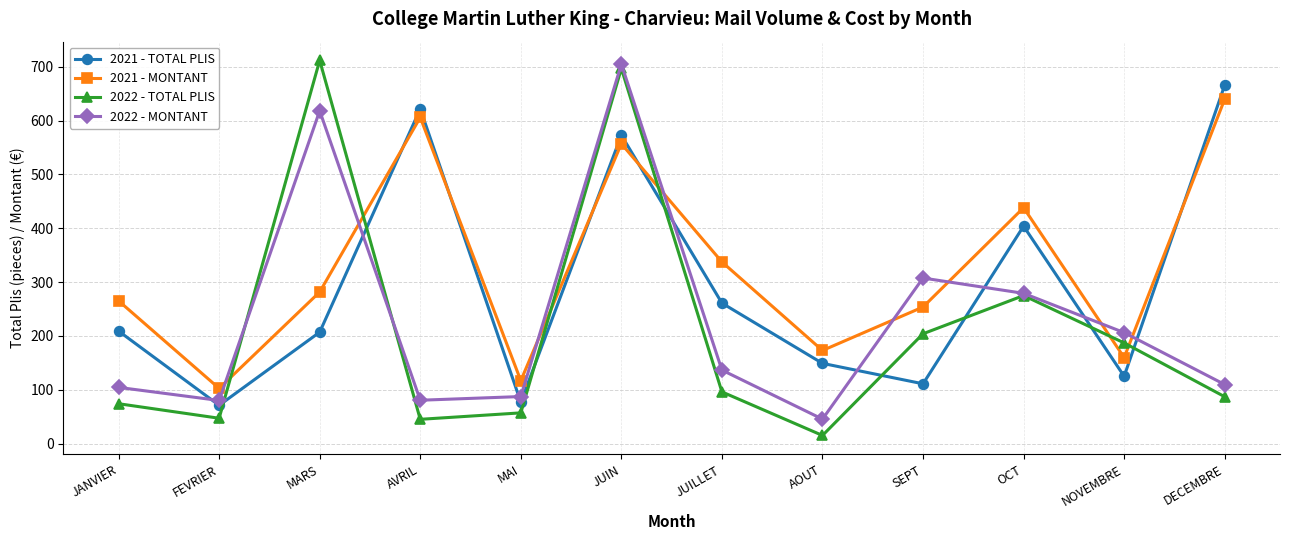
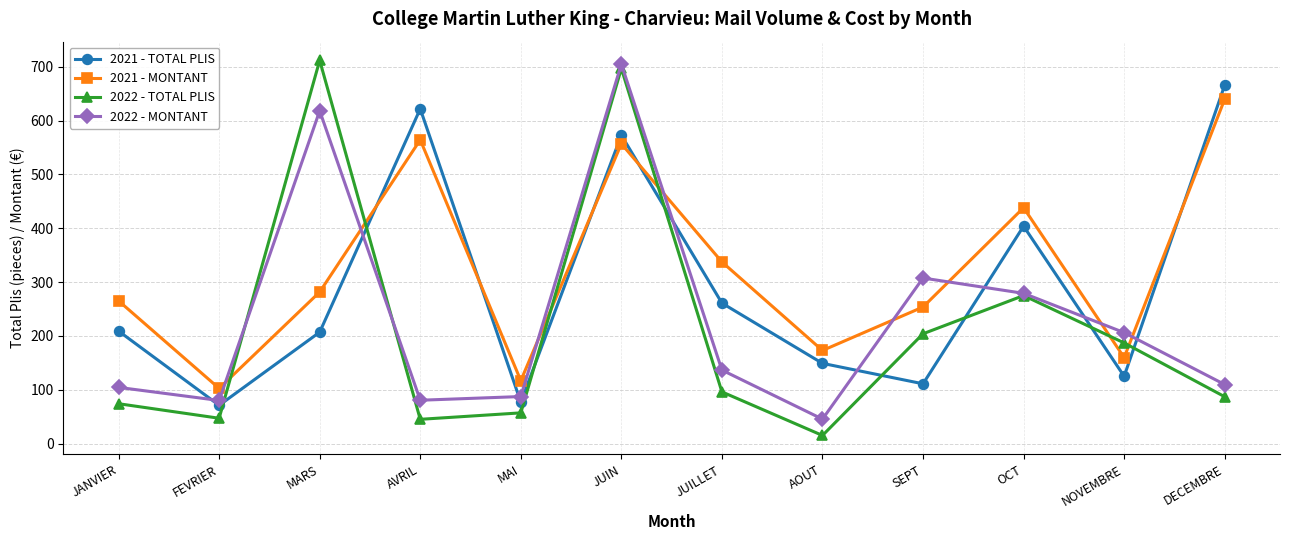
  {
    "2021 - TOTAL PLIS": {
      "JANVIER": 210,
      "FEVRIER": 70,
      "MARS": 210,
      "AVRIL": 620,
      "MAI": 80,
      "JUIN": 570,
      "JUILLET": 260,
      "AOUT": 150,
      "SEPT": 110,
      "OCT": 400,
      "NOVEMBRE": 130,
      "DECEMBRE": 670
    },
    "2021 - MONTANT": {
      "JANVIER": 270,
      "FEVRIER": 100,
      "MARS": 280,
-     "AVRIL": 610,
+     "AVRIL": 560,
      "MAI": 120,
      "JUIN": 560,
      "JUILLET": 340,
      "AOUT": 170,
      "SEPT": 250,
      "OCT": 440,
      "NOVEMBRE": 160,
      "DECEMBRE": 640
    },
    "2022 - TOTAL PLIS": {
      "JANVIER": 70,
      "FEVRIER": 50,
      "MARS": 710,
      "AVRIL": 50,
      "MAI": 60,
      "JUIN": 700,
      "JUILLET": 100,
      "AOUT": 20,
      "SEPT": 200,
      "NOVEMBRE": 190,
      "DECEMBRE": 90
    },
    "2022 - MONTANT": {
      "JANVIER": 100,
      "FEVRIER": 80,
      "MARS": 620,
      "AVRIL": 80,
      "MAI": 90,
      "JUIN": 710,
      "JUILLET": 140,
      "AOUT": 50,
      "SEPT": 310,
      "NOVEMBRE": 210,
      "DECEMBRE": 110
    }
  }
